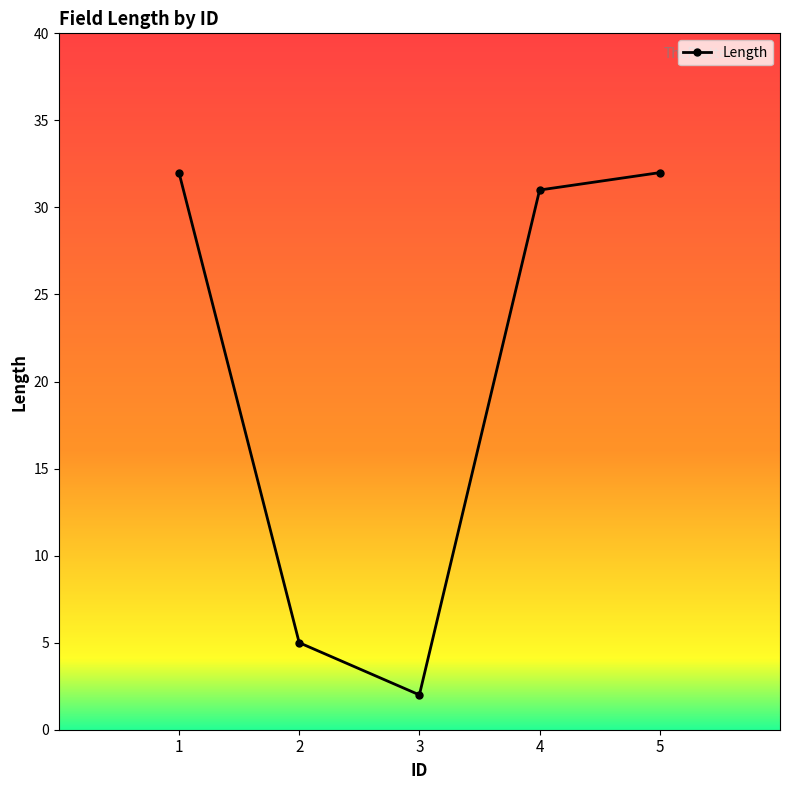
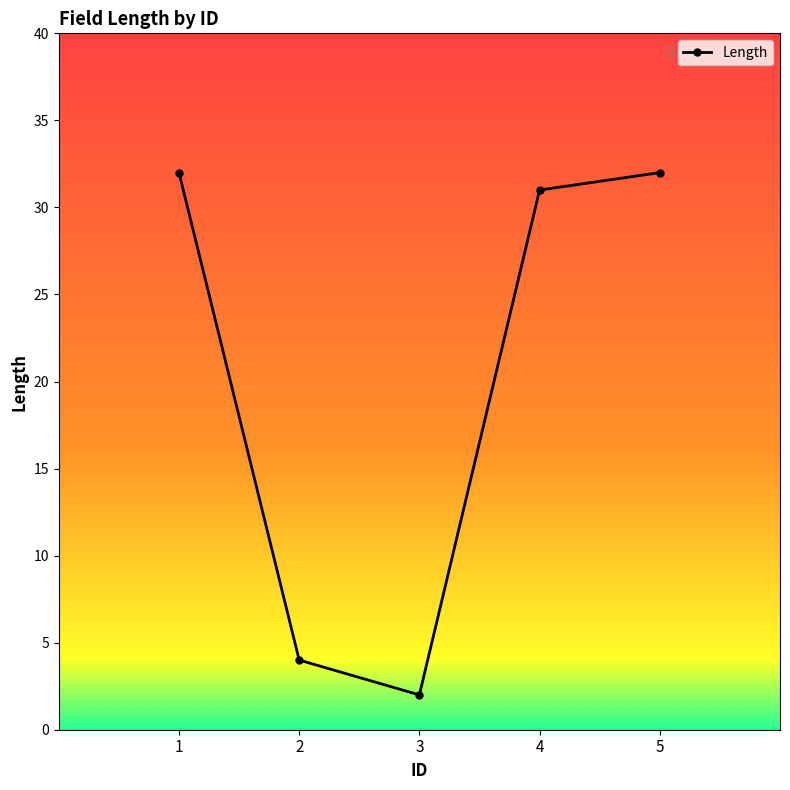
  {
    "1": 32,
-   "2": 5,
+   "2": 4,
    "3": 2,
    "4": 31,
    "5": 32
  }
